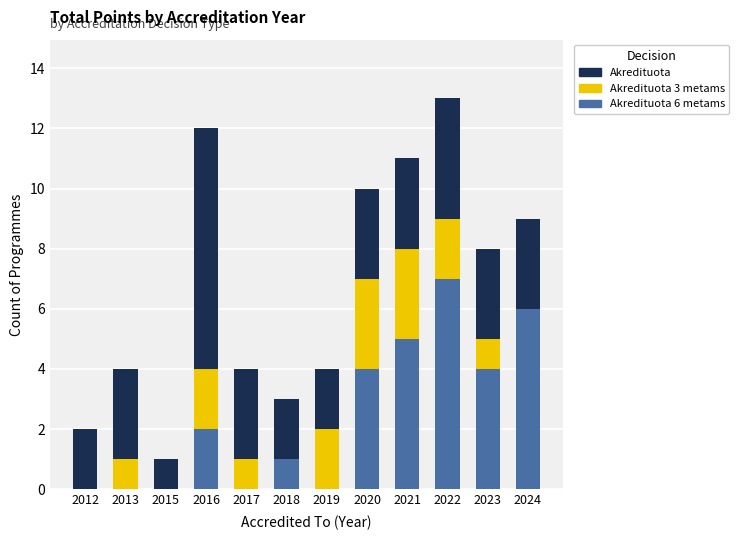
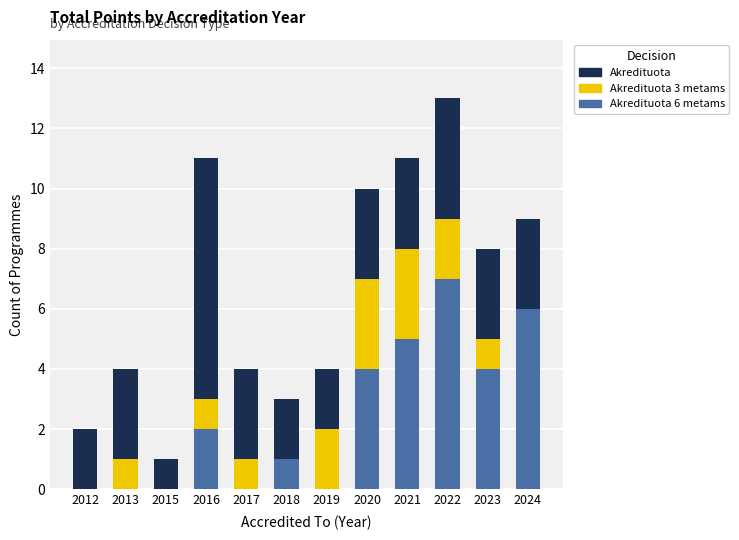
  {
    "Akredituota 6 metams": {
      "2012": 0,
      "2013": 0,
      "2015": 0,
      "2016": 2,
      "2017": 0,
      "2018": 1,
      "2019": 0,
      "2020": 4,
      "2021": 5,
      "2022": 7,
      "2023": 4,
      "2024": 6
    },
    "Akredituota 3 metams": {
      "2012": 0,
      "2013": 1,
      "2015": 0,
-     "2016": 2,
+     "2016": 1,
      "2017": 1,
      "2018": 0,
      "2019": 2,
      "2020": 3,
      "2021": 3,
      "2022": 2,
      "2023": 1,
      "2024": 0
    },
    "Akredituota": {
      "2012": 2,
      "2013": 3,
      "2015": 1,
      "2016": 8,
      "2017": 3,
      "2018": 2,
      "2019": 2,
      "2020": 3,
      "2021": 3,
      "2022": 4,
      "2023": 3,
      "2024": 3
    }
  }
